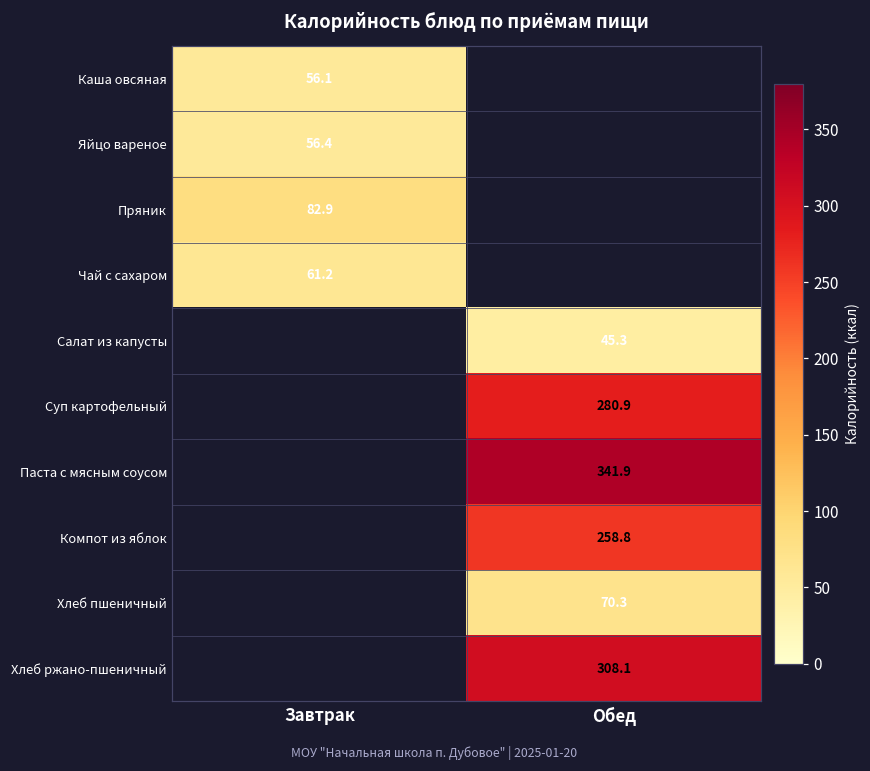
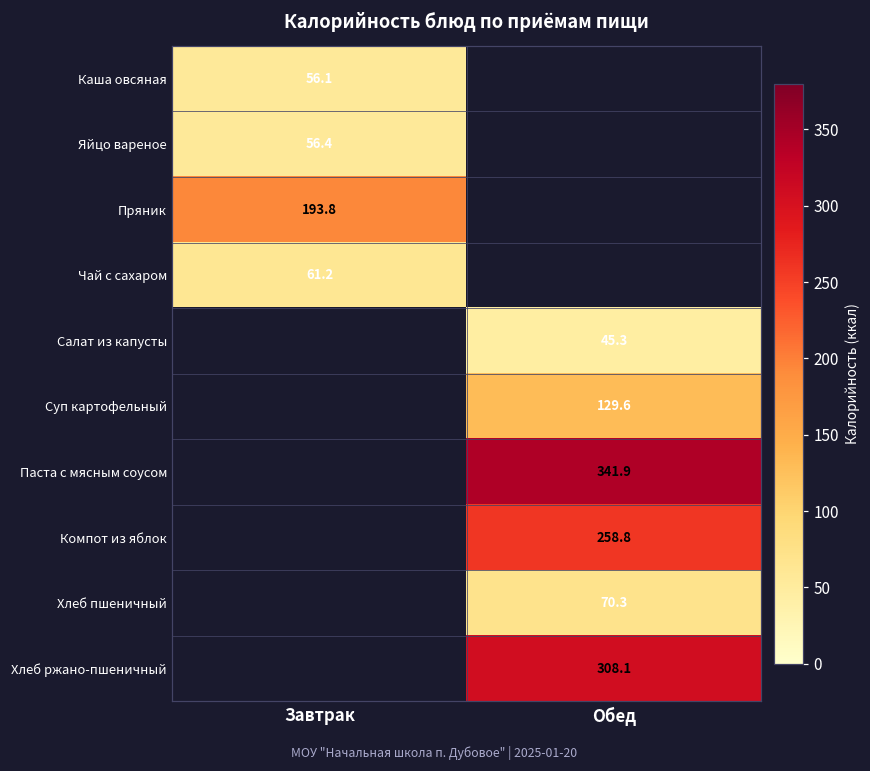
  {
    "Каша овсяная": {
      "Завтрак": 56.1
    },
    "Яйцо вареное": {
      "Завтрак": 56.4
    },
    "Пряник": {
-     "Завтрак": 82.9
+     "Завтрак": 193.8
    },
    "Чай с сахаром": {
      "Завтрак": 61.2
    },
    "Салат из капусты": {
      "Обед": 45.3
    },
    "Суп картофельный": {
-     "Обед": 280.9
+     "Обед": 129.6
    },
    "Паста с мясным соусом": {
      "Обед": 341.9
    },
    "Компот из яблок": {
      "Обед": 258.8
    },
    "Хлеб пшеничный": {
      "Обед": 70.3
    },
    "Хлеб ржано-пшеничный": {
      "Обед": 308.1
    }
  }
